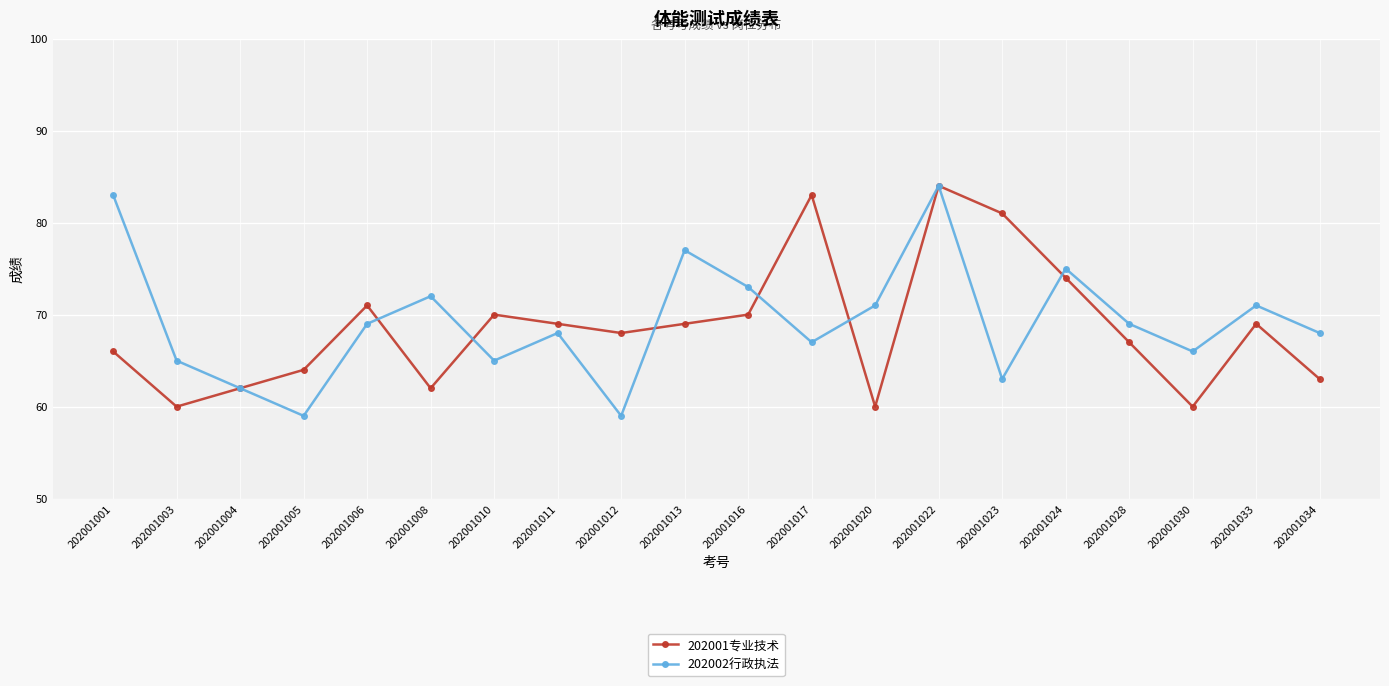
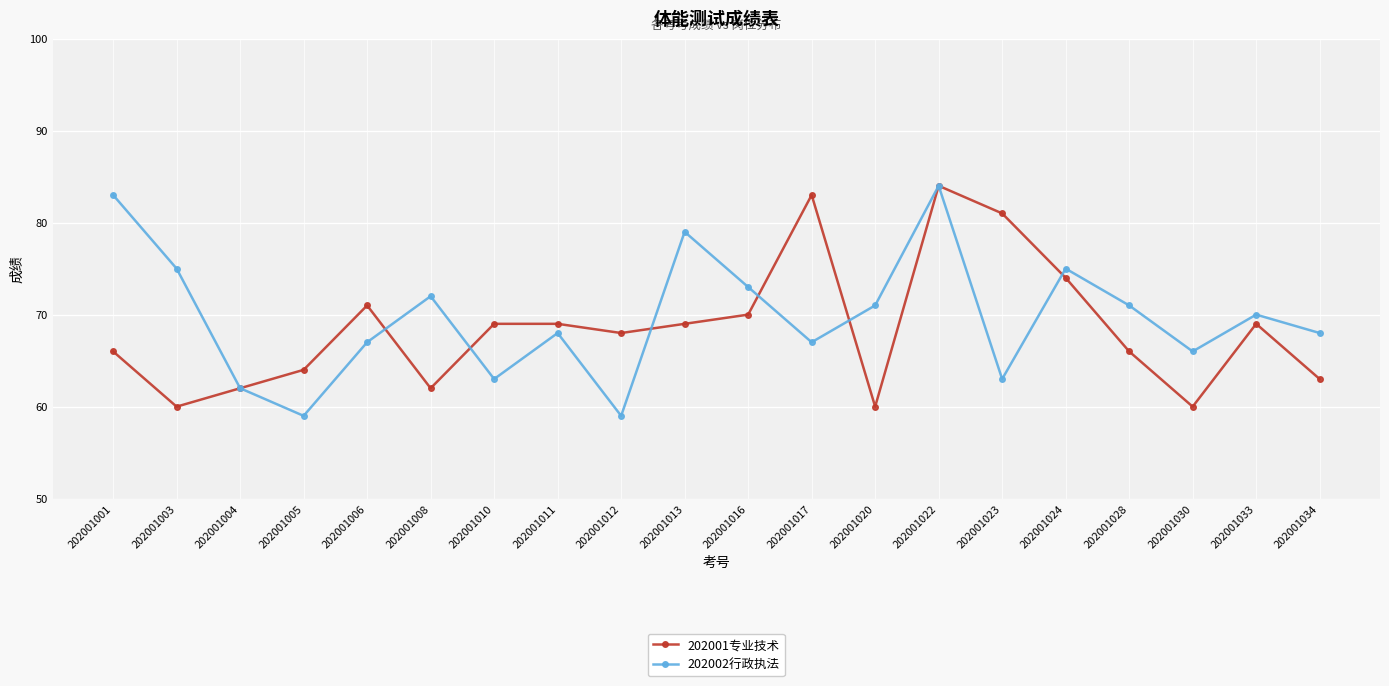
  {
    "202001专业技术": {
      "202001001": 66,
      "202001003": 60,
      "202001005": 64,
      "202001006": 71,
      "202001008": 62,
-     "202001010": 70,
+     "202001010": 69,
      "202001011": 69,
      "202001012": 68,
      "202001013": 69,
      "202001016": 70,
      "202001017": 83,
      "202001020": 60,
      "202001023": 81,
      "202001024": 74,
-     "202001028": 67,
+     "202001028": 66,
      "202001030": 60,
      "202001033": 69,
      "202001034": 63
    },
    "202002行政执法": {
      "202001001": 83,
-     "202001003": 65,
+     "202001003": 75,
      "202001005": 59,
-     "202001006": 69,
+     "202001006": 67,
      "202001008": 72,
-     "202001010": 65,
+     "202001010": 63,
      "202001011": 68,
      "202001012": 59,
-     "202001013": 77,
+     "202001013": 79,
      "202001016": 73,
      "202001017": 67,
      "202001020": 71,
      "202001023": 63,
      "202001024": 75,
-     "202001028": 69,
+     "202001028": 71,
      "202001030": 66,
-     "202001033": 71,
+     "202001033": 70,
      "202001034": 68
    }
  }
